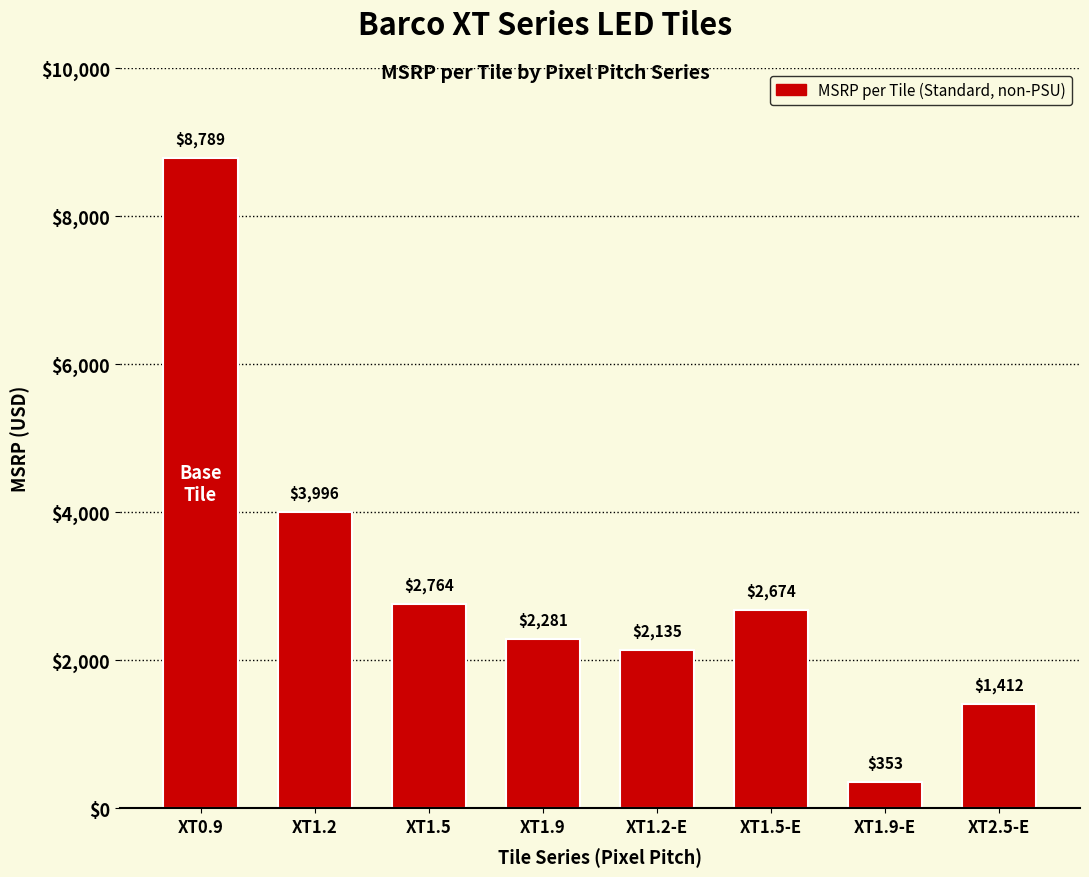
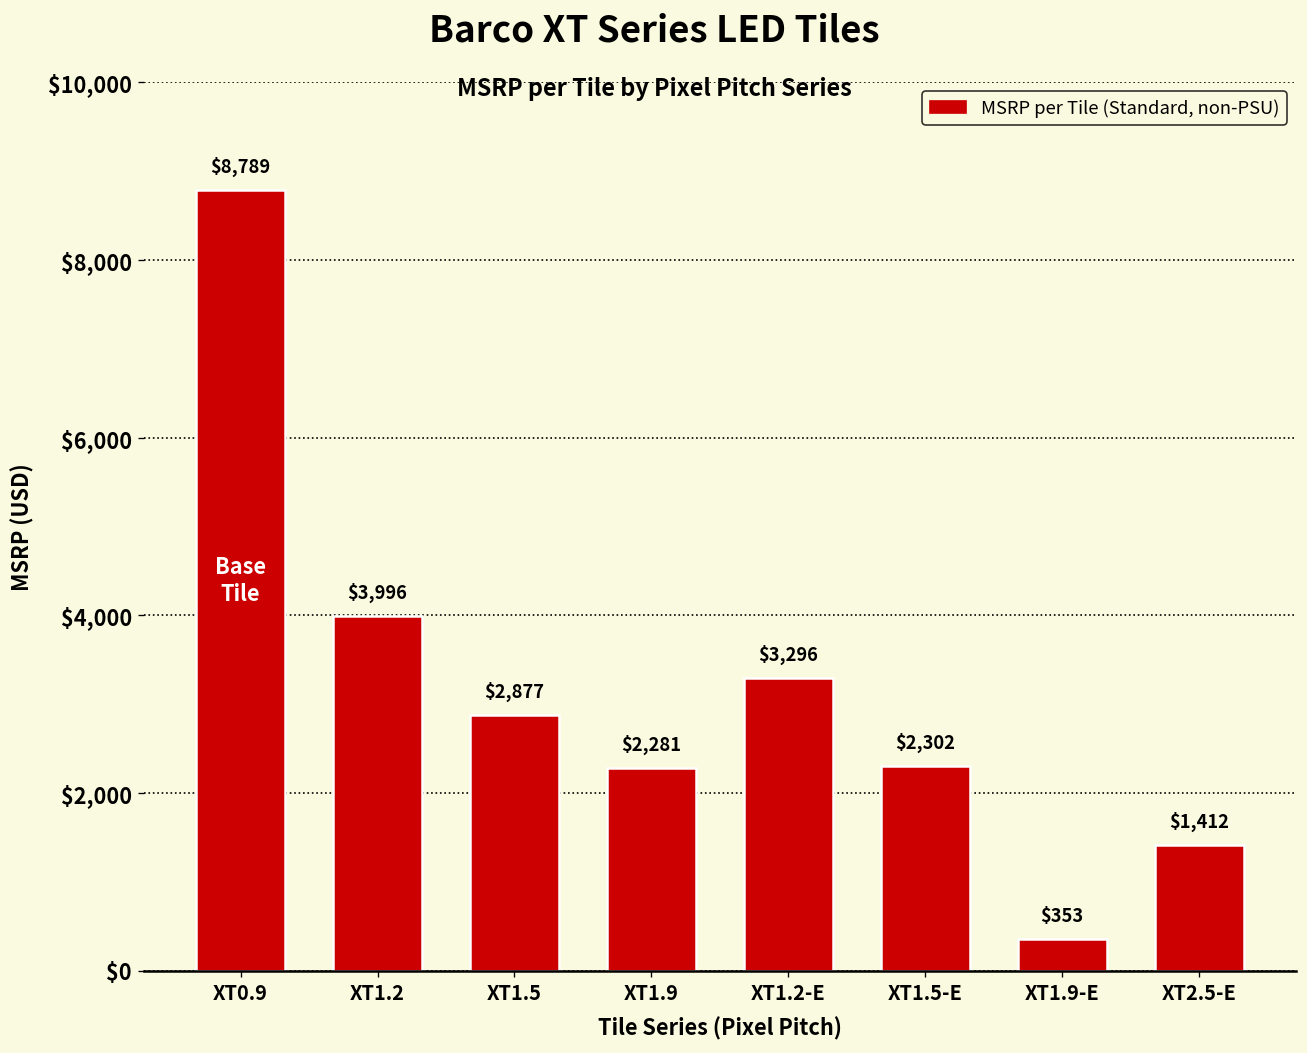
  {
    "XT0.9": "$8,789",
    "XT1.2": "$3,996",
-   "XT1.5": "$2,764",
+   "XT1.5": "$2,877",
    "XT1.9": "$2,281",
-   "XT1.2-E": "$2,135",
-   "XT1.5-E": "$2,674",
+   "XT1.2-E": "$3,296",
+   "XT1.5-E": "$2,302",
    "XT1.9-E": "$353",
    "XT2.5-E": "$1,412"
  }
